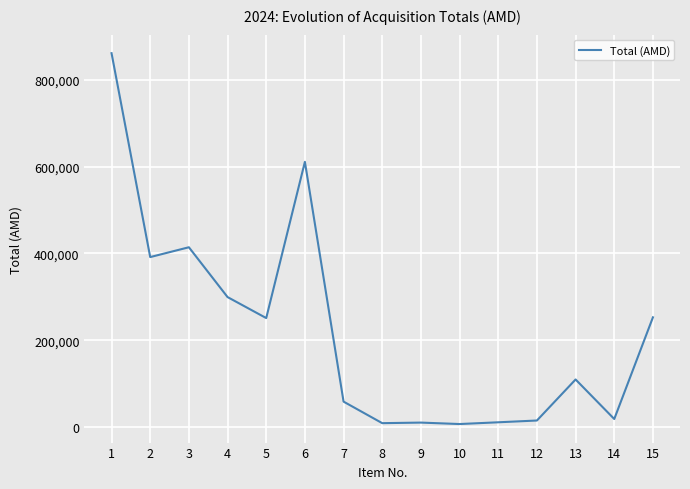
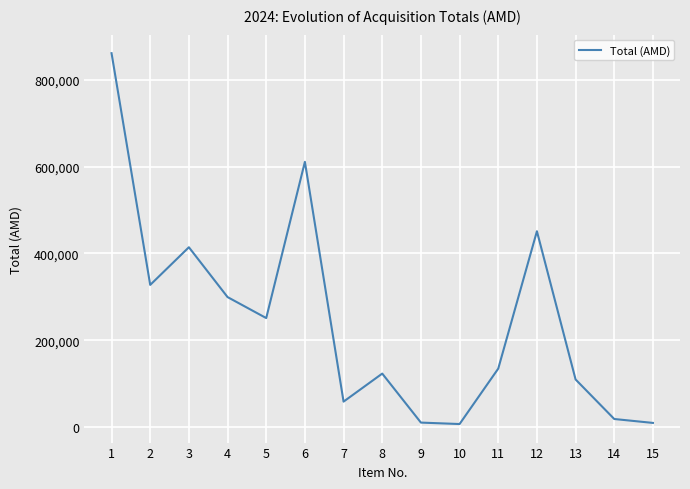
  {
    "1": "860,000",
-   "2": "390,000",
+   "2": "330,000",
    "3": "410,000",
    "4": "300,000",
    "5": "250,000",
    "6": "610,000",
    "7": "60,000",
-   "8": "10,000",
+   "8": "120,000",
    "9": "10,000",
    "10": "10,000",
-   "11": "10,000",
-   "12": "10,000",
+   "11": "130,000",
+   "12": "450,000",
    "13": "110,000",
    "14": "20,000",
-   "15": "250,000"
+   "15": "10,000"
  }
